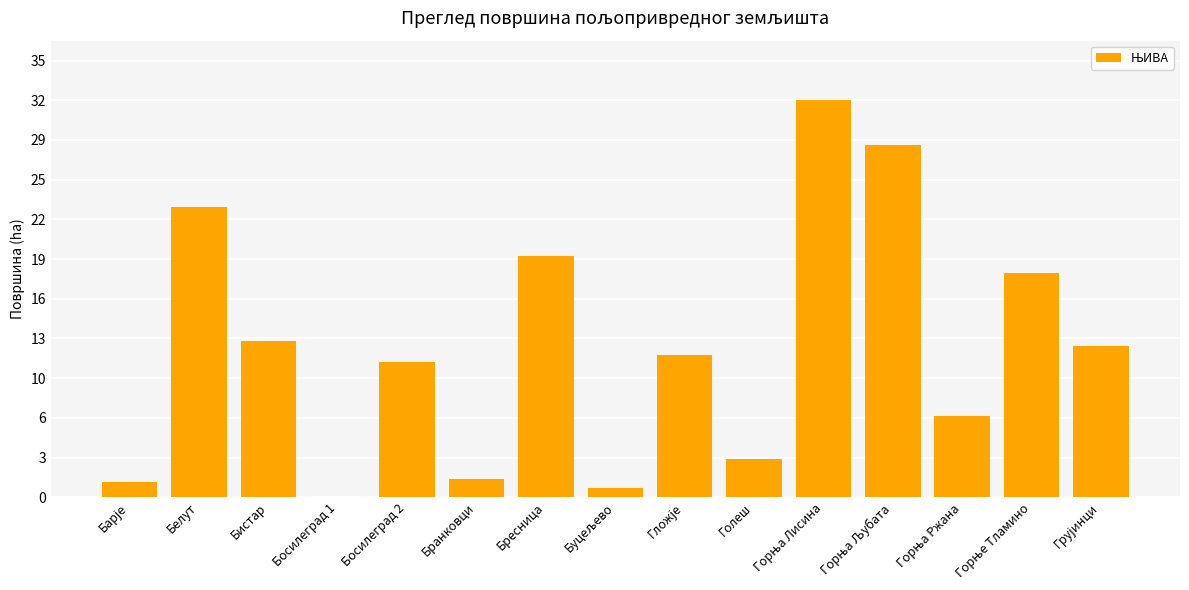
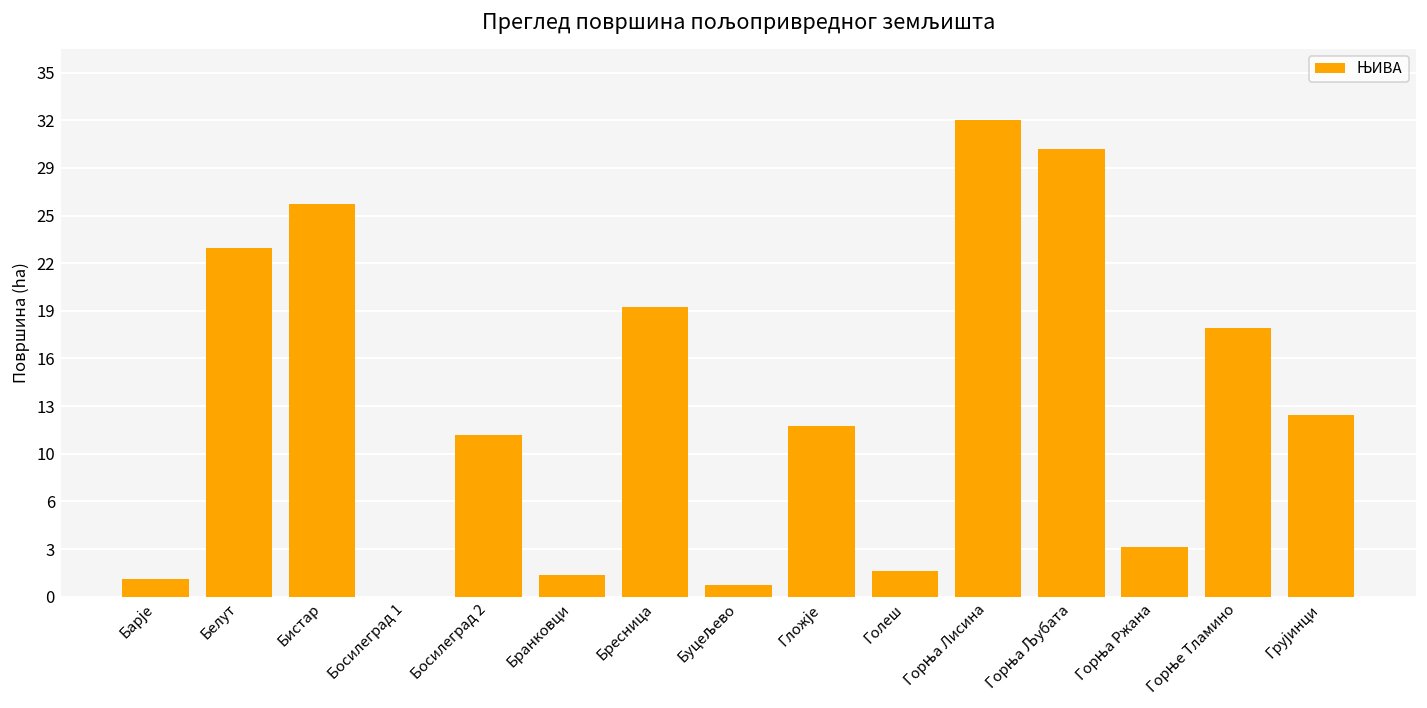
  {
    "Барје": 1.2,
    "Белут": 23.3,
-   "Бистар": 12.6,
+   "Бистар": 26.3,
    "Босилеград 1": 0.0,
    "Босилеград 2": 10.8,
    "Бранковци": 1.5,
    "Бресница": 19.4,
    "Буцељево": 0.8,
    "Гложје": 11.4,
-   "Голеш": 3.1,
+   "Голеш": 1.7,
    "Горња Лисина": 31.8,
-   "Горња Љубата": 28.3,
-   "Горња Ржана": 6.5,
+   "Горња Љубата": 29.9,
+   "Горња Ржана": 3.3,
    "Горње Тламино": 18.0,
    "Грујинци": 12.1
  }
